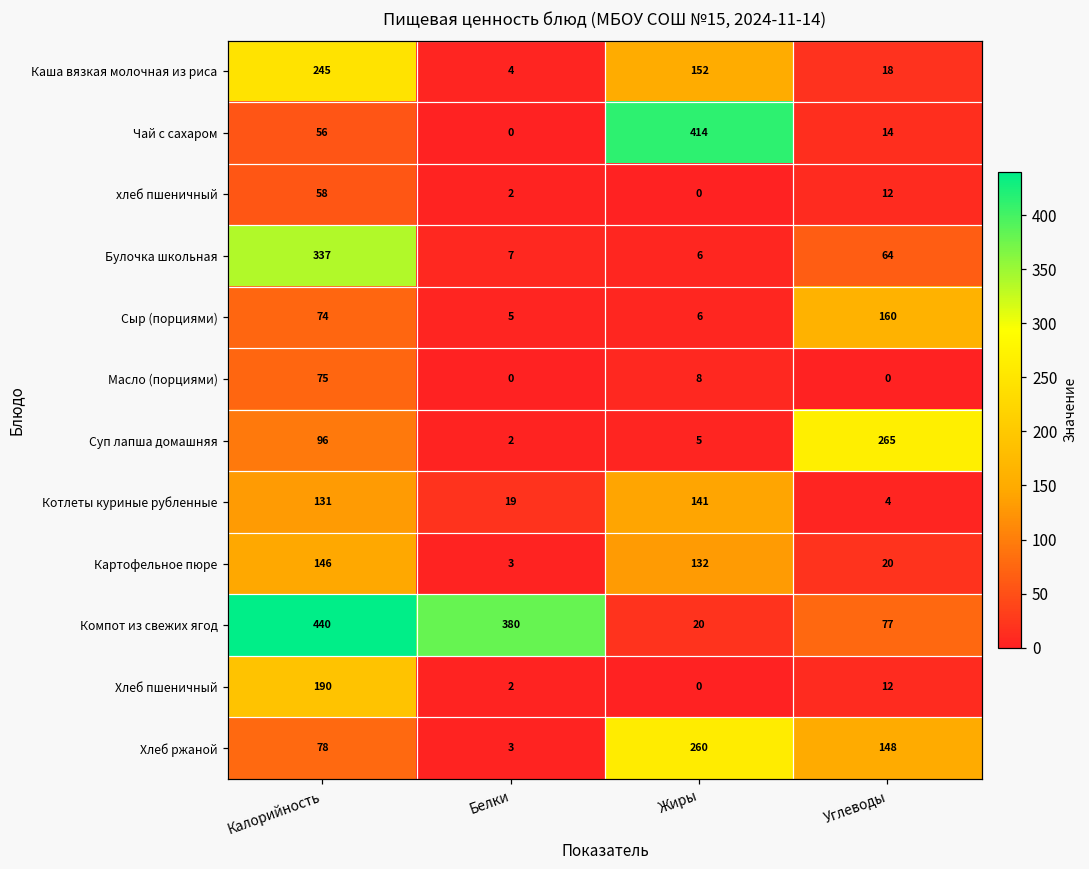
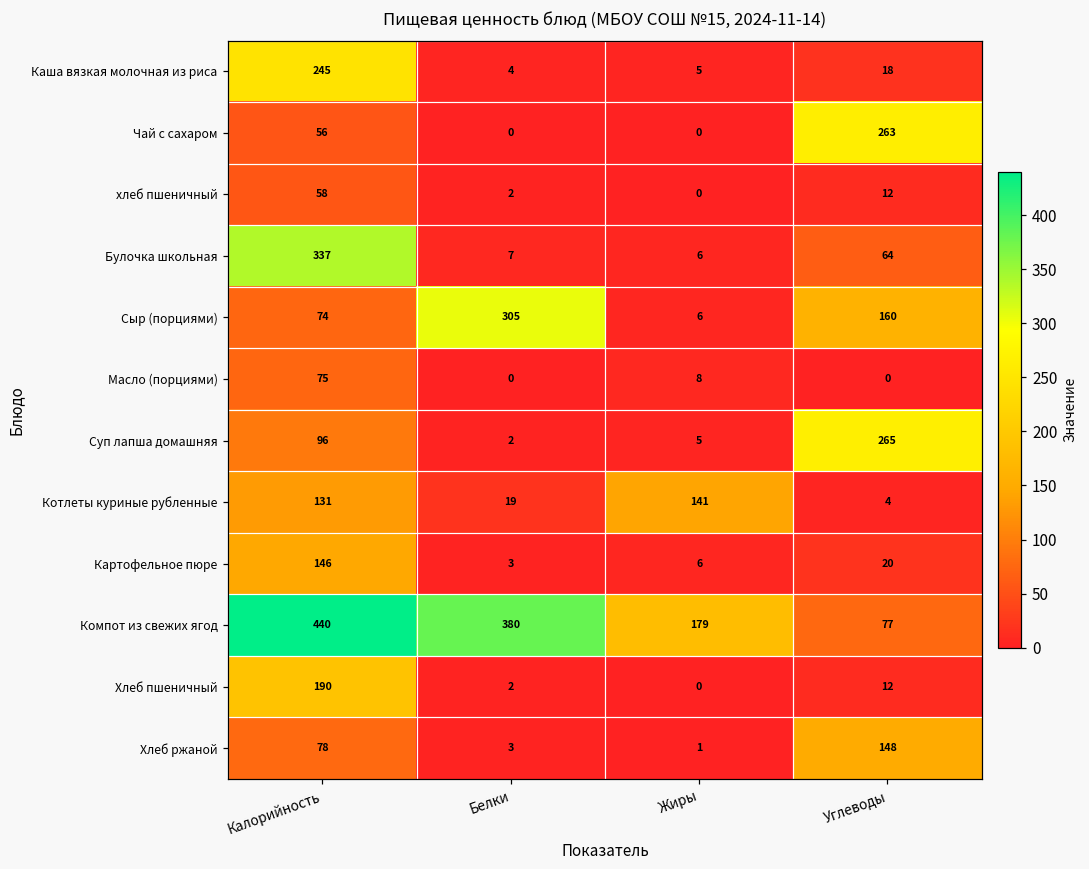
  {
    "Каша вязкая молочная из риса": {
      "Калорийность": 245,
      "Белки": 4,
-     "Жиры": 152,
+     "Жиры": 5,
      "Углеводы": 18
    },
    "Чай с сахаром": {
      "Калорийность": 56,
      "Белки": 0,
-     "Жиры": 414,
-     "Углеводы": 14
+     "Жиры": 0,
+     "Углеводы": 263
    },
    "хлеб пшеничный": {
      "Калорийность": 58,
      "Белки": 2,
      "Жиры": 0,
      "Углеводы": 12
    },
    "Булочка школьная": {
      "Калорийность": 337,
      "Белки": 7,
      "Жиры": 6,
      "Углеводы": 64
    },
    "Сыр (порциями)": {
      "Калорийность": 74,
-     "Белки": 5,
+     "Белки": 305,
      "Жиры": 6,
      "Углеводы": 160
    },
    "Масло (порциями)": {
      "Калорийность": 75,
      "Белки": 0,
      "Жиры": 8,
      "Углеводы": 0
    },
    "Суп лапша домашняя": {
      "Калорийность": 96,
      "Белки": 2,
      "Жиры": 5,
      "Углеводы": 265
    },
    "Котлеты куриные рубленные": {
      "Калорийность": 131,
      "Белки": 19,
      "Жиры": 141,
      "Углеводы": 4
    },
    "Картофельное пюре": {
      "Калорийность": 146,
      "Белки": 3,
-     "Жиры": 132,
+     "Жиры": 6,
      "Углеводы": 20
    },
    "Компот из свежих ягод": {
      "Калорийность": 440,
      "Белки": 380,
-     "Жиры": 20,
+     "Жиры": 179,
      "Углеводы": 77
    },
    "Хлеб пшеничный": {
      "Калорийность": 190,
      "Белки": 2,
      "Жиры": 0,
      "Углеводы": 12
    },
    "Хлеб ржаной": {
      "Калорийность": 78,
      "Белки": 3,
-     "Жиры": 260,
+     "Жиры": 1,
      "Углеводы": 148
    }
  }
